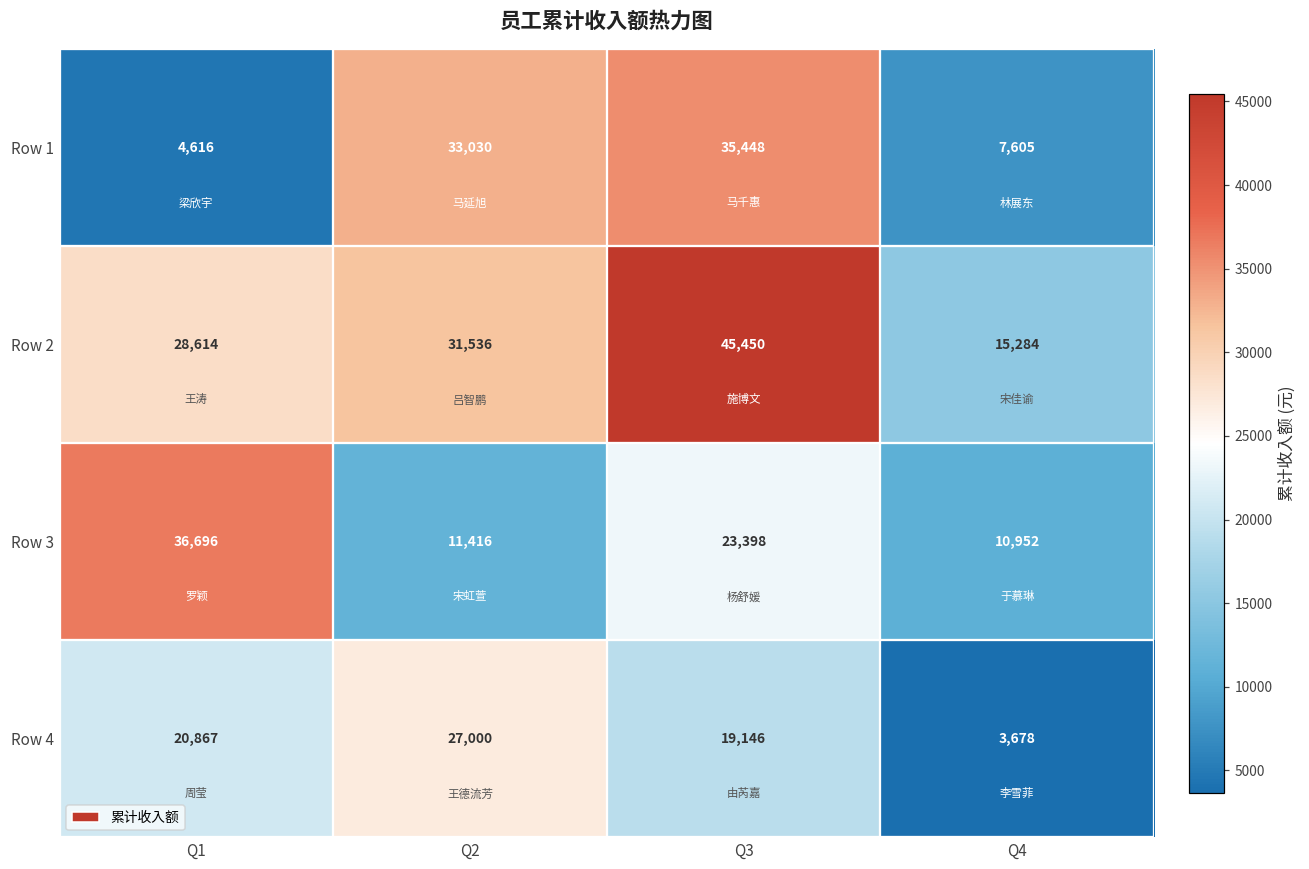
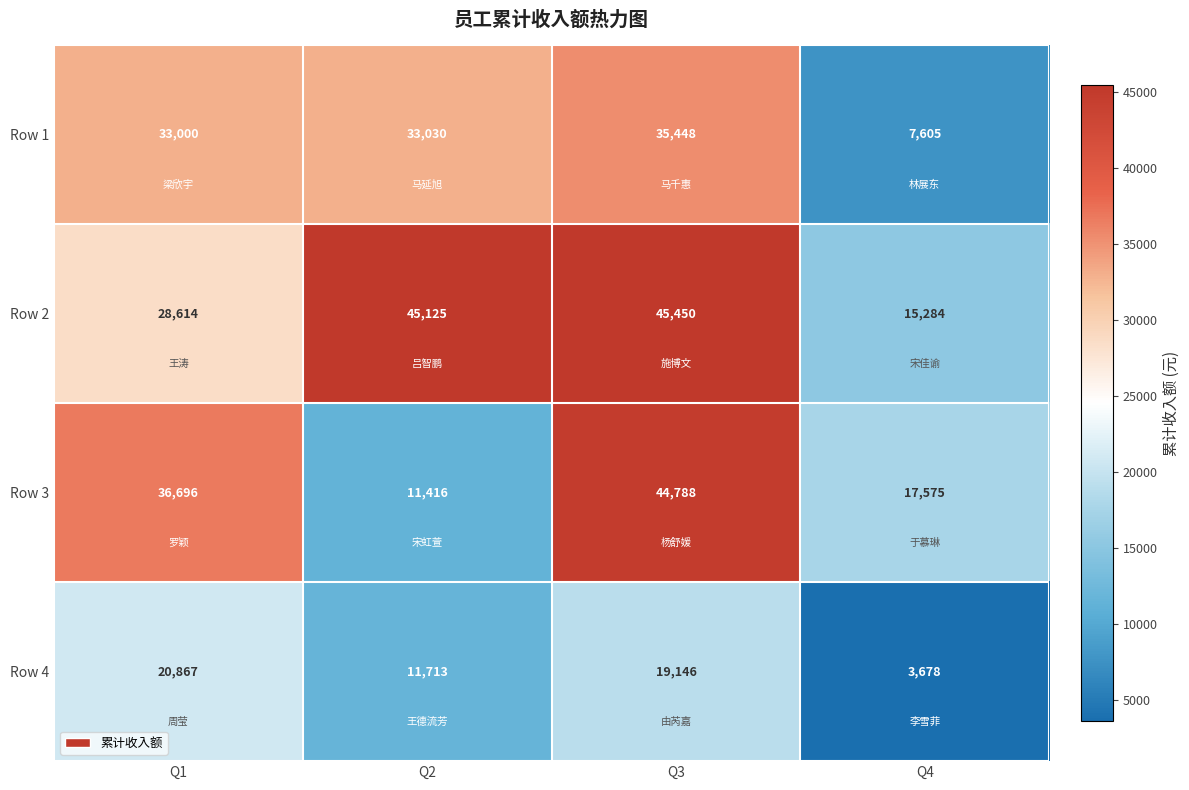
  {
    "Row 1": {
-     "Q1": "4,616"
+     "Q1": "33,000"
    },
    "Row 2": {
-     "Q2": "31,536"
+     "Q2": "45,125"
    },
    "Row 3": {
-     "Q3": "23,398",
-     "Q4": "10,952"
+     "Q3": "44,788",
+     "Q4": "17,575"
    },
    "Row 4": {
-     "Q2": "27,000"
+     "Q2": "11,713"
    }
  }
